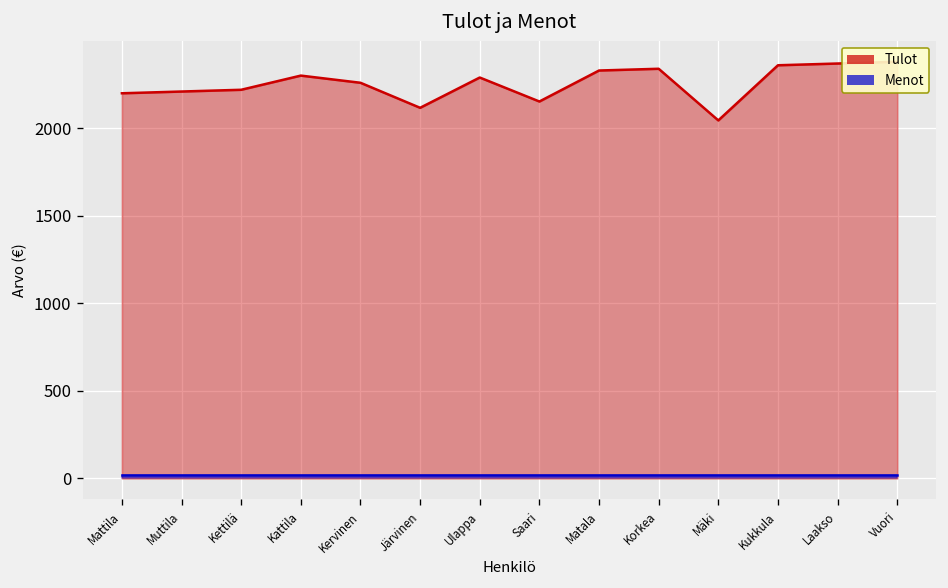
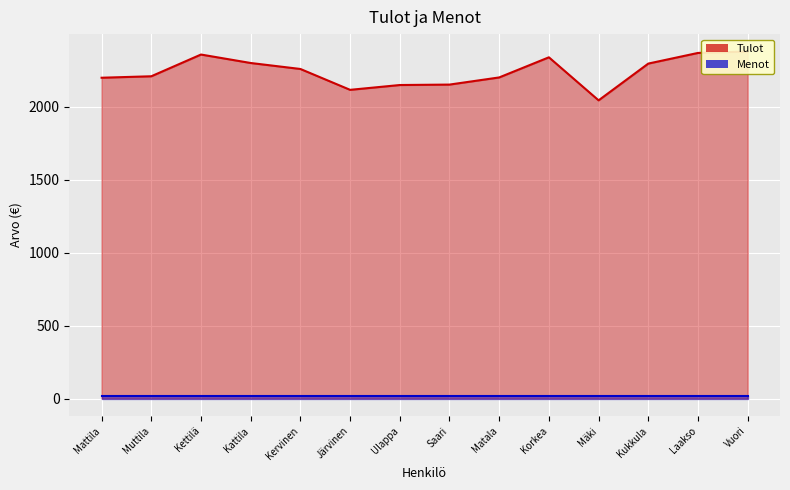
  {
    "Tulot": {
      "Mattila": 2200,
      "Muttila": 2210,
-     "Kettilä": 2220,
+     "Kettilä": 2360,
      "Kattila": 2300,
      "Kervinen": 2260,
      "Järvinen": 2120,
-     "Ulappa": 2290,
+     "Ulappa": 2150,
      "Saari": 2150,
-     "Matala": 2330,
+     "Matala": 2200,
      "Korkea": 2340,
      "Mäki": 2050,
-     "Kukkula": 2360,
+     "Kukkula": 2300,
      "Laakso": 2370
    },
    "Menot": {
      "Mattila": 20,
      "Muttila": 20,
      "Kettilä": 20,
      "Kattila": 20,
      "Kervinen": 20,
      "Järvinen": 20,
      "Ulappa": 20,
      "Saari": 20,
      "Matala": 20,
      "Korkea": 20,
      "Mäki": 20,
      "Kukkula": 20,
      "Laakso": 20,
      "Vuori": 20
    }
  }
